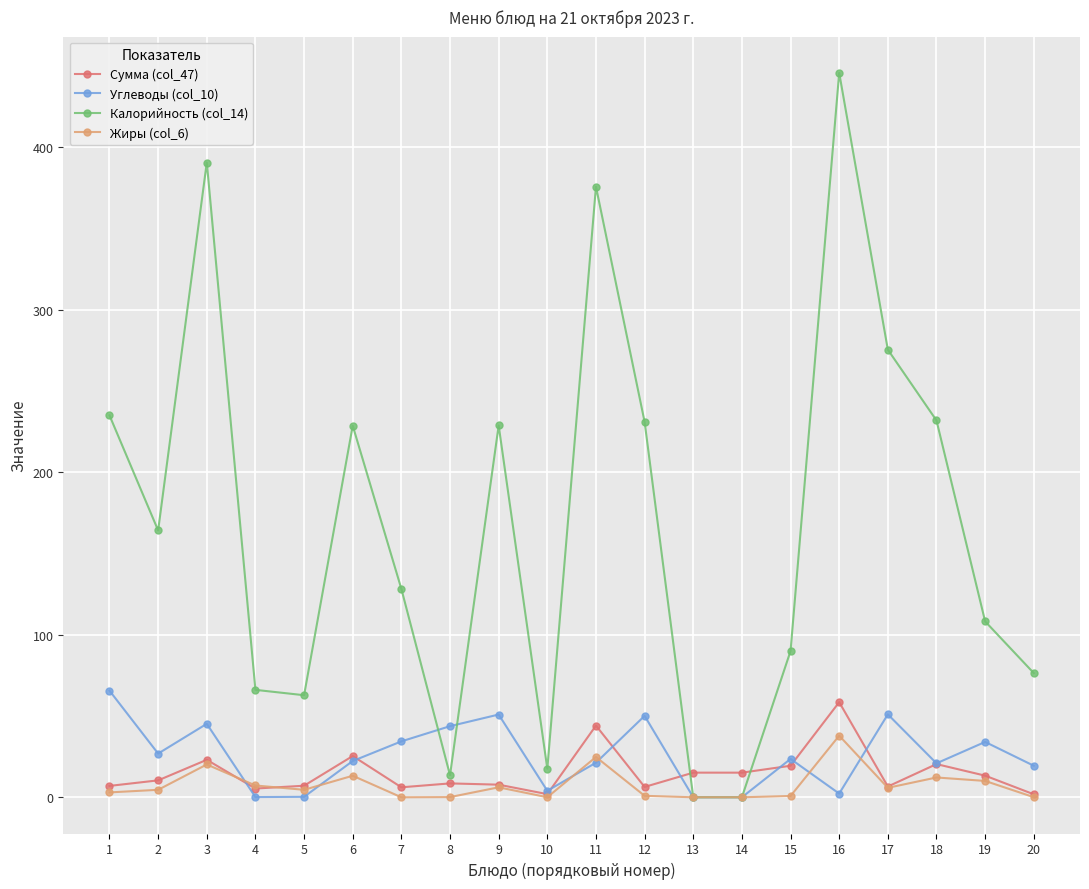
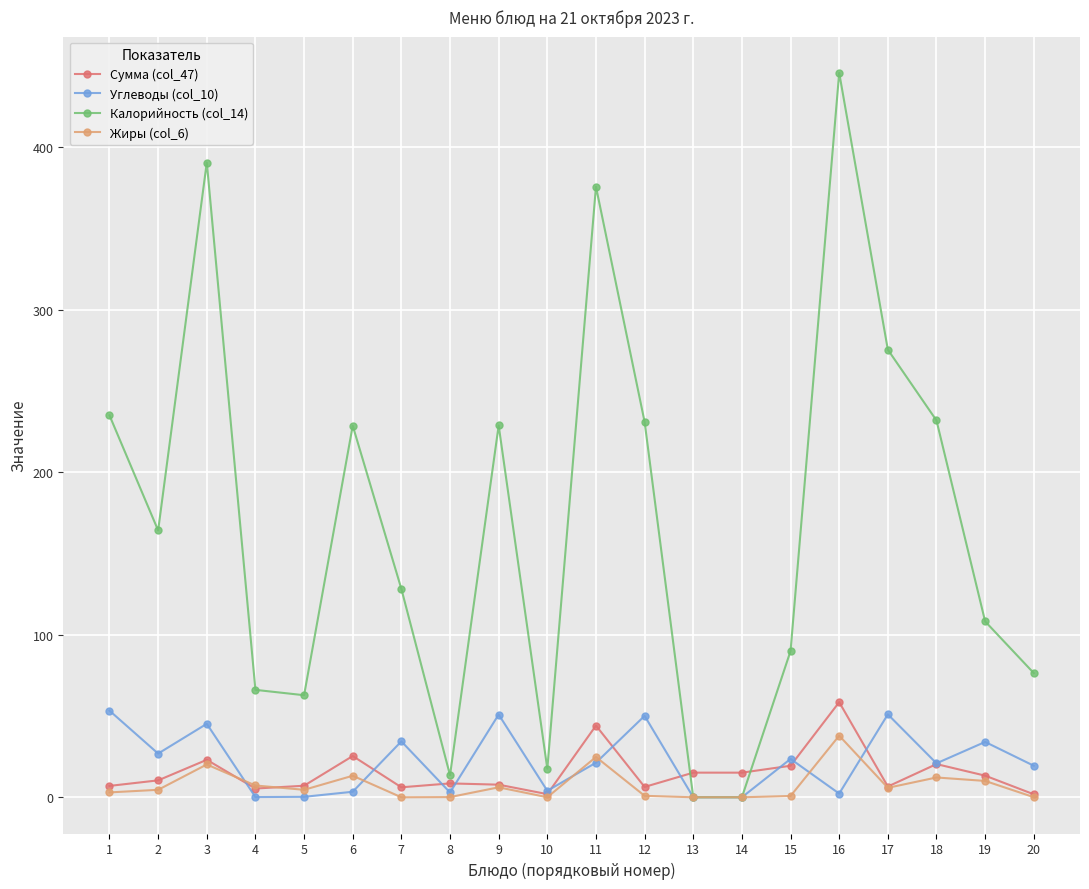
  {
    "Углеводы (col_10)": {
-     "1": 66,
+     "1": 53,
      "2": 27,
      "3": 45,
      "4": 0,
      "5": 0,
-     "6": 22,
+     "6": 3,
      "7": 34,
-     "8": 44,
+     "8": 3,
      "9": 51,
      "10": 4,
      "11": 21,
      "12": 50,
      "15": 24,
      "16": 2,
      "17": 51,
      "19": 34,
      "20": 19
    },
    "Калорийность (col_14)": {
      "1": 235,
      "2": 164,
      "3": 391,
      "4": 66,
      "5": 63,
      "6": 229,
      "7": 128,
      "8": 14,
      "9": 229,
      "10": 18,
      "11": 376,
      "12": 231,
      "15": 90,
      "16": 446,
      "17": 275,
      "18": 232,
      "19": 108,
      "20": 76
    }
  }
